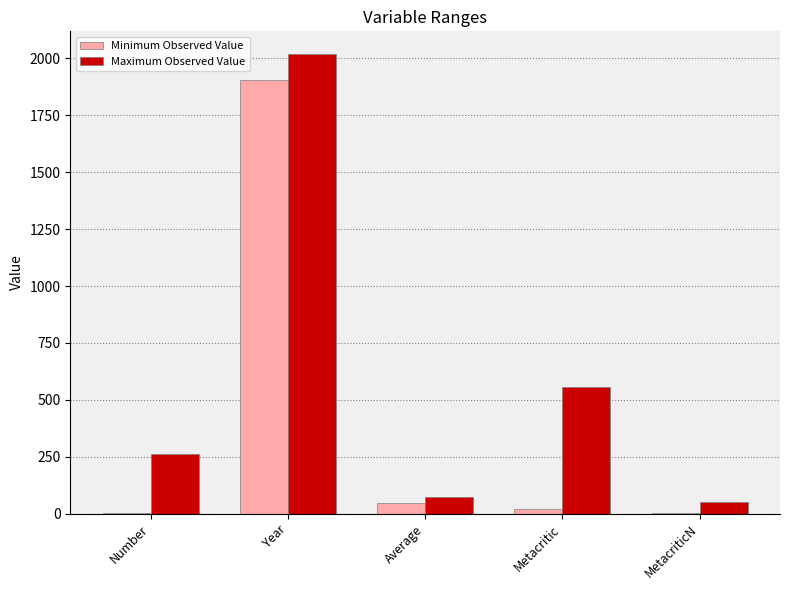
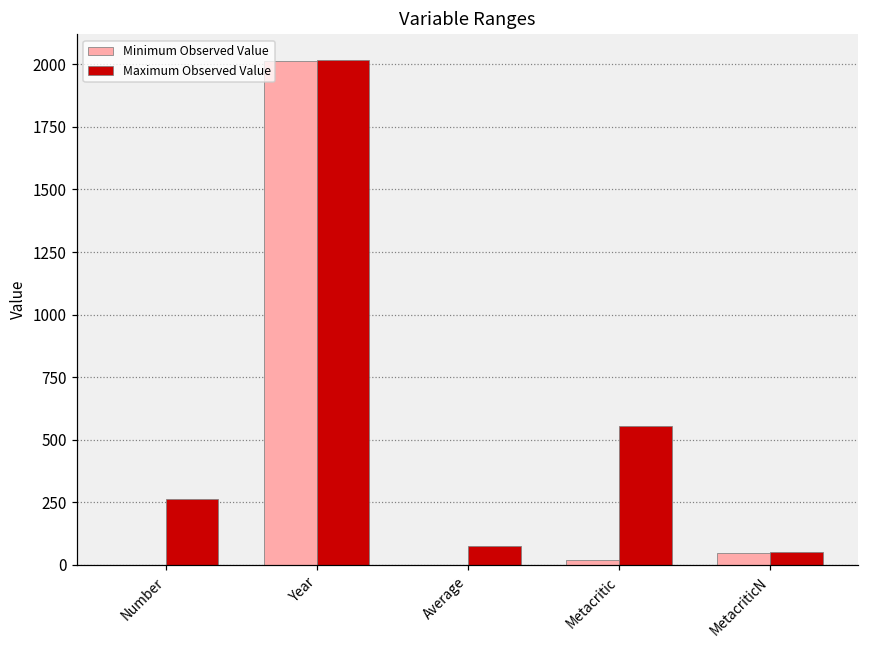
  {
    "Minimum Observed Value": {
-     "Year": 1900,
-     "Average": 50,
+     "Year": 2010,
+     "Average": 0,
      "Metacritic": 20,
-     "MetacriticN": 0
+     "MetacriticN": 50
    },
    "Maximum Observed Value": {
      "Number": 260,
      "Year": 2020,
      "Average": 70,
      "Metacritic": 560,
      "MetacriticN": 50
    }
  }
